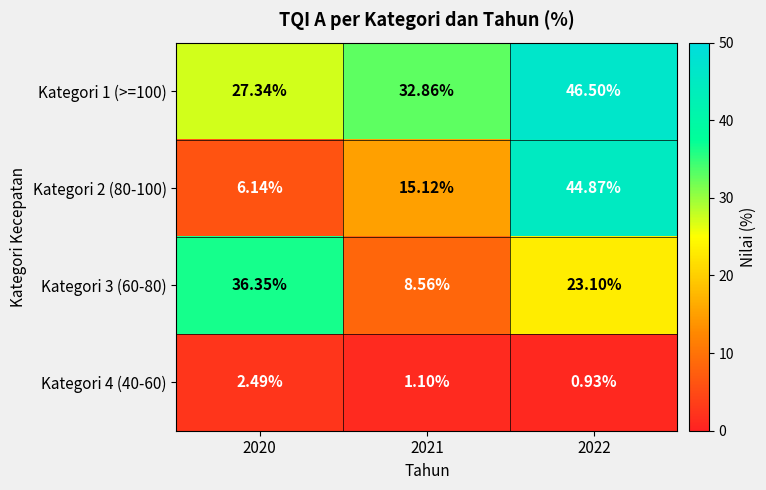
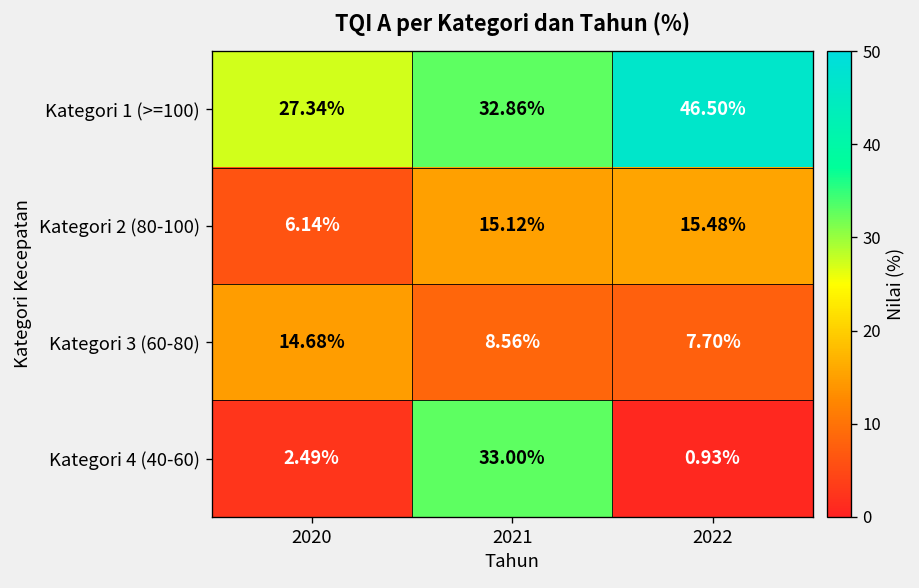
  {
    "Kategori 1 (>=100)": {
      "2020": "27.34%",
      "2021": "32.86%",
      "2022": "46.50%"
    },
    "Kategori 2 (80-100)": {
      "2020": "6.14%",
      "2021": "15.12%",
-     "2022": "44.87%"
+     "2022": "15.48%"
    },
    "Kategori 3 (60-80)": {
-     "2020": "36.35%",
+     "2020": "14.68%",
      "2021": "8.56%",
-     "2022": "23.10%"
+     "2022": "7.70%"
    },
    "Kategori 4 (40-60)": {
      "2020": "2.49%",
-     "2021": "1.10%",
+     "2021": "33.00%",
      "2022": "0.93%"
    }
  }
